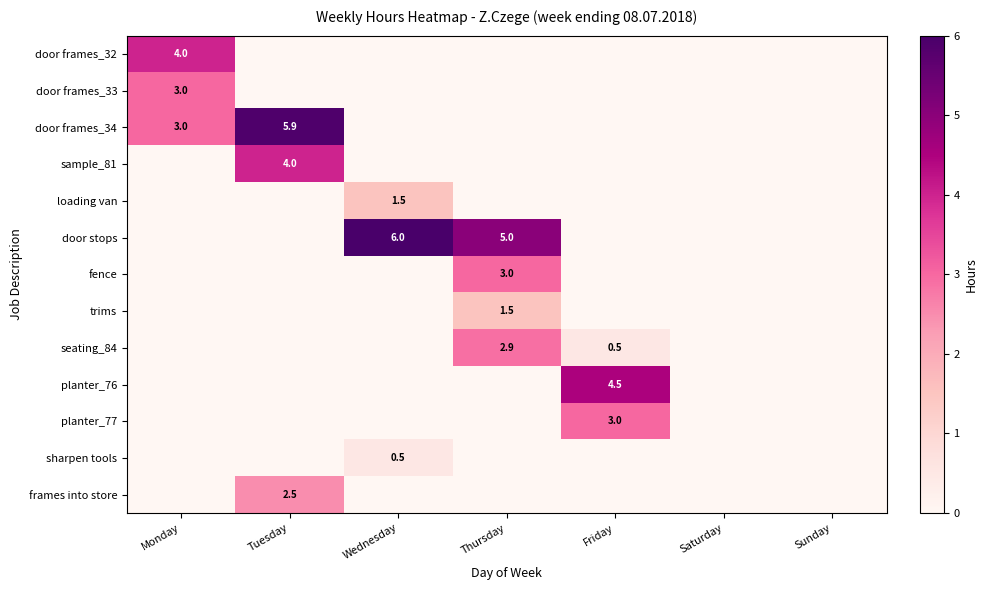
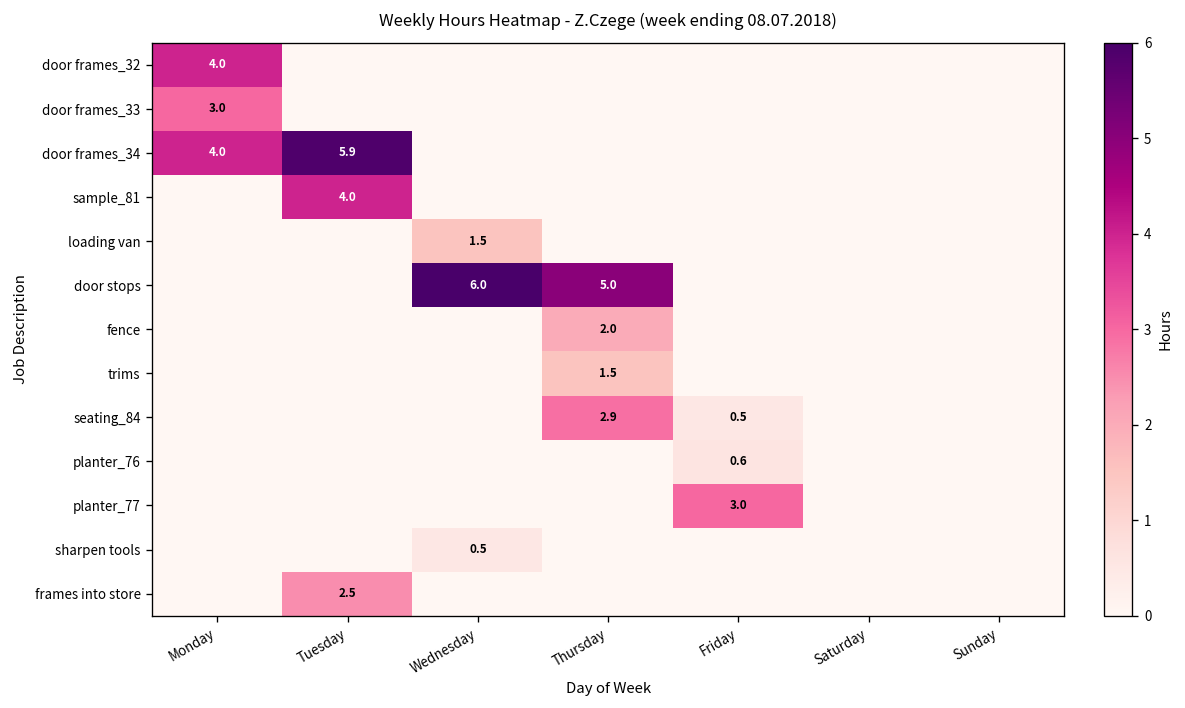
  {
    "door frames_32": {
      "Monday": 4.0
    },
    "door frames_33": {
      "Monday": 3.0
    },
    "door frames_34": {
-     "Monday": 3.0,
+     "Monday": 4.0,
      "Tuesday": 5.9
    },
    "sample_81": {
      "Tuesday": 4.0
    },
    "loading van": {
      "Wednesday": 1.5
    },
    "door stops": {
      "Wednesday": 6.0,
      "Thursday": 5.0
    },
    "fence": {
-     "Thursday": 3.0
+     "Thursday": 2.0
    },
    "trims": {
      "Thursday": 1.5
    },
    "seating_84": {
      "Thursday": 2.9,
      "Friday": 0.5
    },
    "planter_76": {
-     "Friday": 4.5
+     "Friday": 0.6
    },
    "planter_77": {
      "Friday": 3.0
    },
    "sharpen tools": {
      "Wednesday": 0.5
    },
    "frames into store": {
      "Tuesday": 2.5
    }
  }
